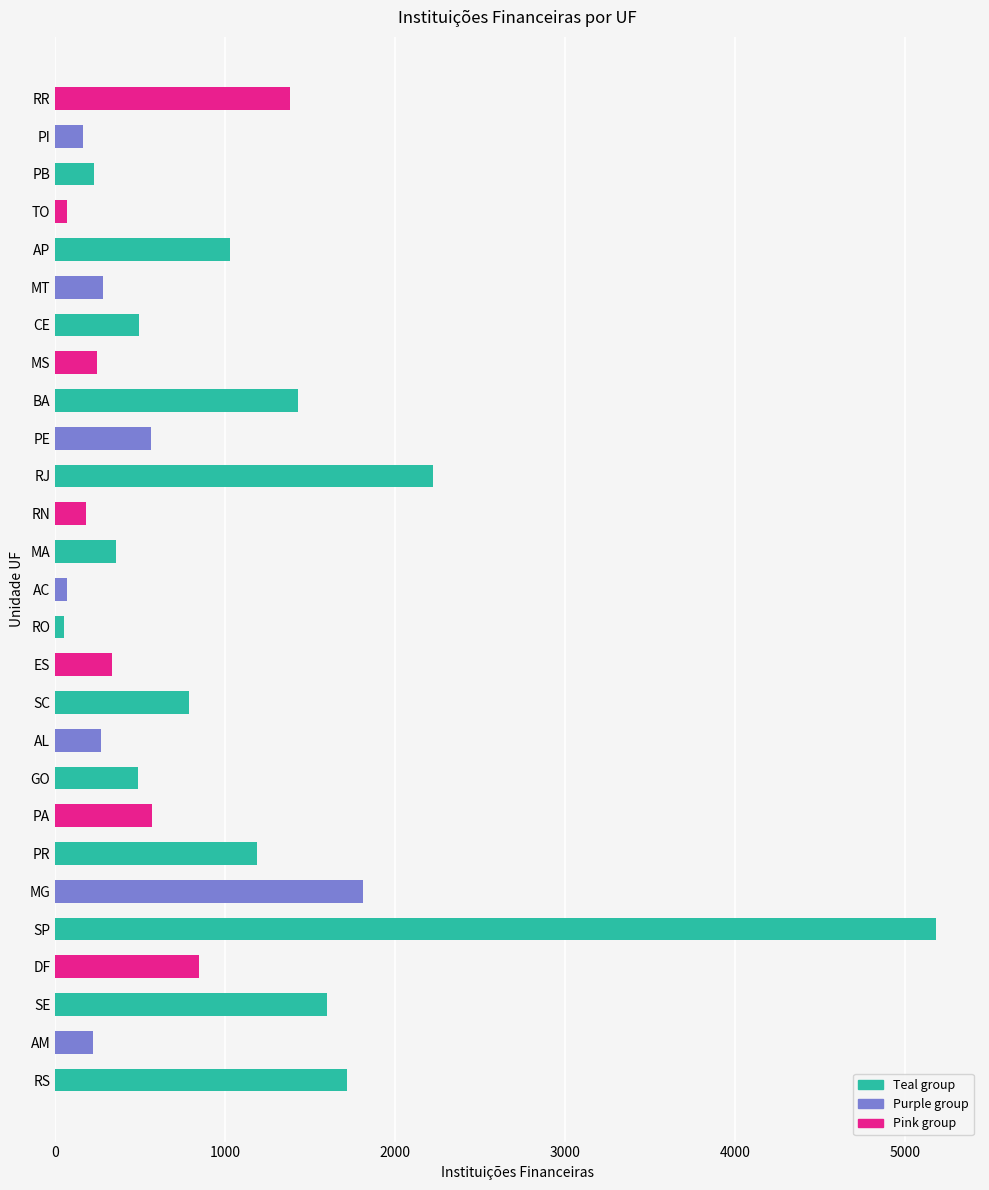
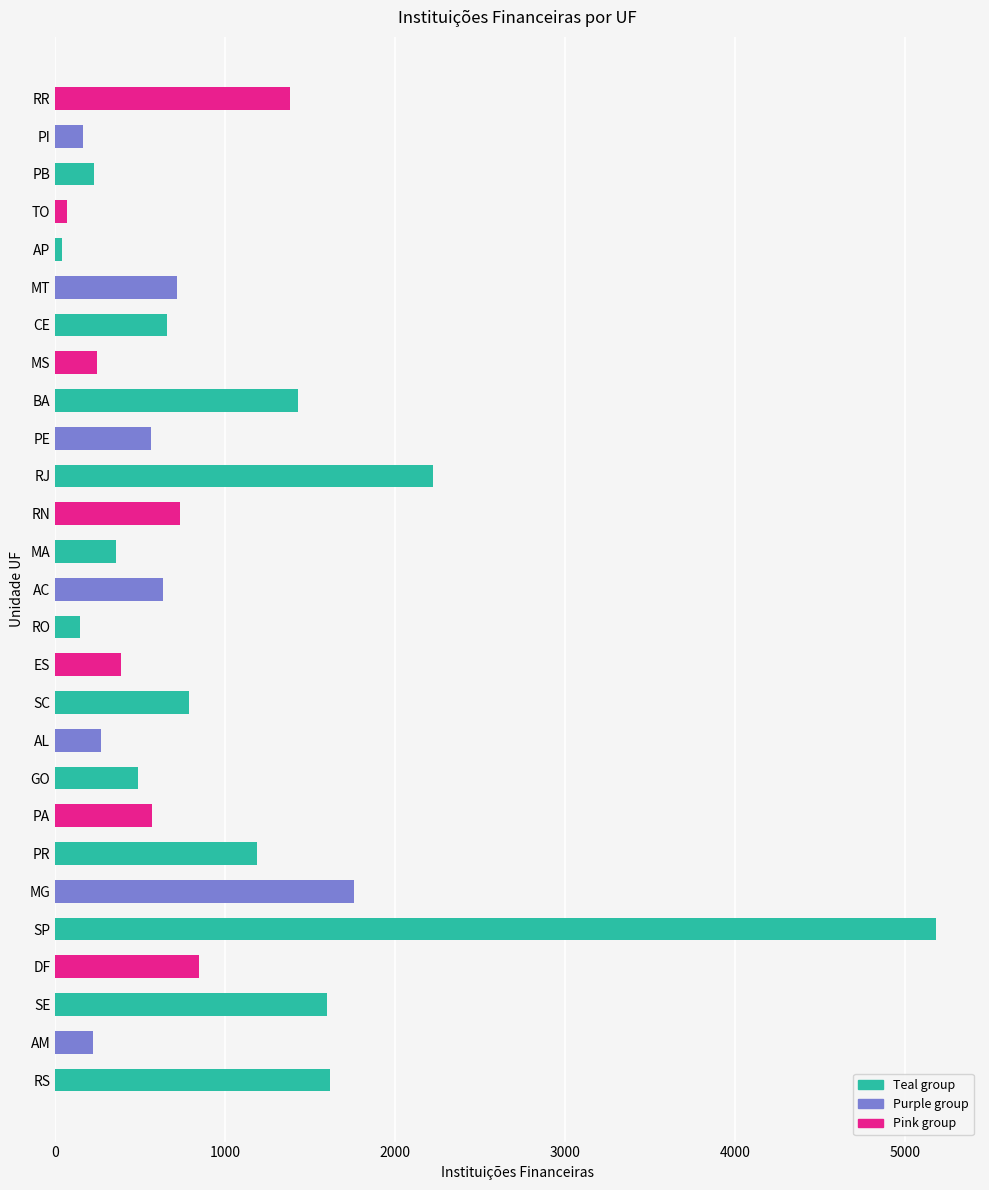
  {
    "RR": 1390,
    "PI": 170,
    "PB": 230,
    "TO": 70,
-   "AP": 1030,
-   "MT": 280,
-   "CE": 490,
+   "AP": 40,
+   "MT": 720,
+   "CE": 660,
    "MS": 250,
    "BA": 1430,
    "PE": 560,
    "RJ": 2230,
-   "RN": 180,
+   "RN": 730,
    "MA": 360,
-   "AC": 70,
-   "RO": 50,
-   "ES": 330,
+   "AC": 630,
+   "RO": 140,
+   "ES": 390,
    "SC": 790,
    "AL": 270,
    "GO": 490,
    "PA": 570,
    "PR": 1190,
-   "MG": 1810,
+   "MG": 1760,
    "SP": 5180,
    "DF": 850,
    "SE": 1600,
    "AM": 230,
-   "RS": 1720
+   "RS": 1620
  }
